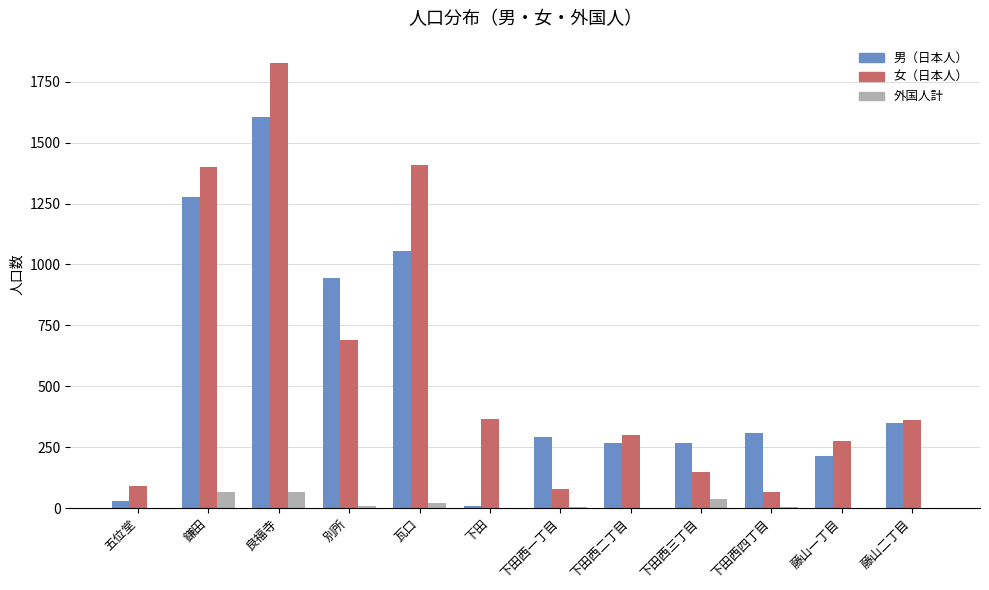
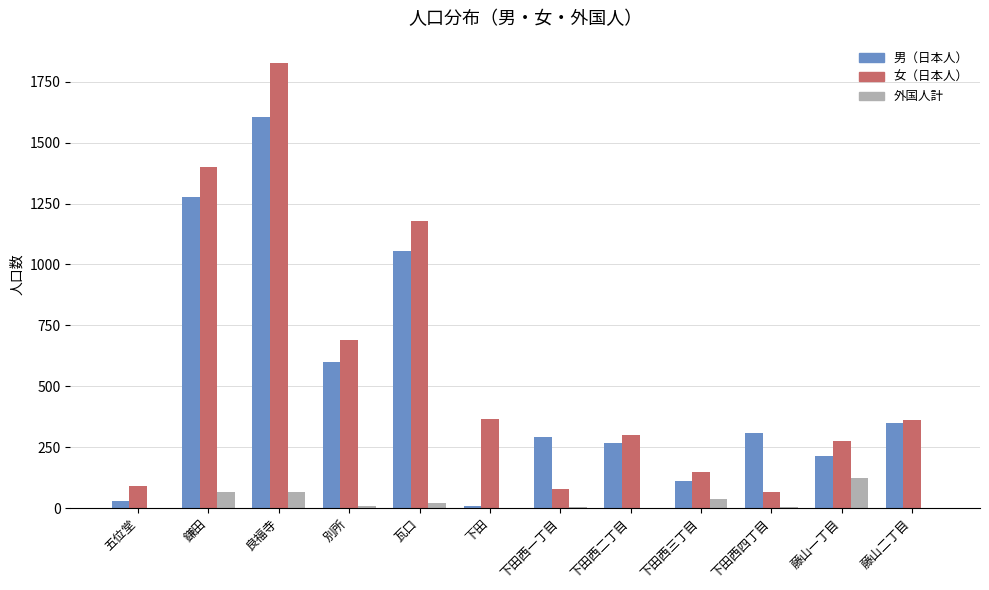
  {
    "男（日本人）": {
      "五位堂": 30,
      "鎌田": 1280,
      "良福寺": 1610,
-     "別所": 950,
+     "別所": 600,
      "瓦口": 1060,
      "下田西一丁目": 290,
      "下田西二丁目": 270,
-     "下田西三丁目": 270,
+     "下田西三丁目": 110,
      "下田西四丁目": 310,
      "藤山一丁目": 220,
      "藤山二丁目": 350
    },
    "女（日本人）": {
      "五位堂": 90,
      "鎌田": 1400,
      "良福寺": 1830,
      "別所": 690,
-     "瓦口": 1410,
+     "瓦口": 1180,
      "下田": 370,
      "下田西一丁目": 80,
      "下田西二丁目": 300,
      "下田西三丁目": 150,
      "下田西四丁目": 70,
      "藤山一丁目": 280,
      "藤山二丁目": 360
    },
    "外国人計": {
      "五位堂": 0,
      "鎌田": 70,
      "良福寺": 70,
      "瓦口": 20,
      "下田": 0,
      "下田西三丁目": 40,
-     "藤山一丁目": 0
+     "藤山一丁目": 130
    }
  }
